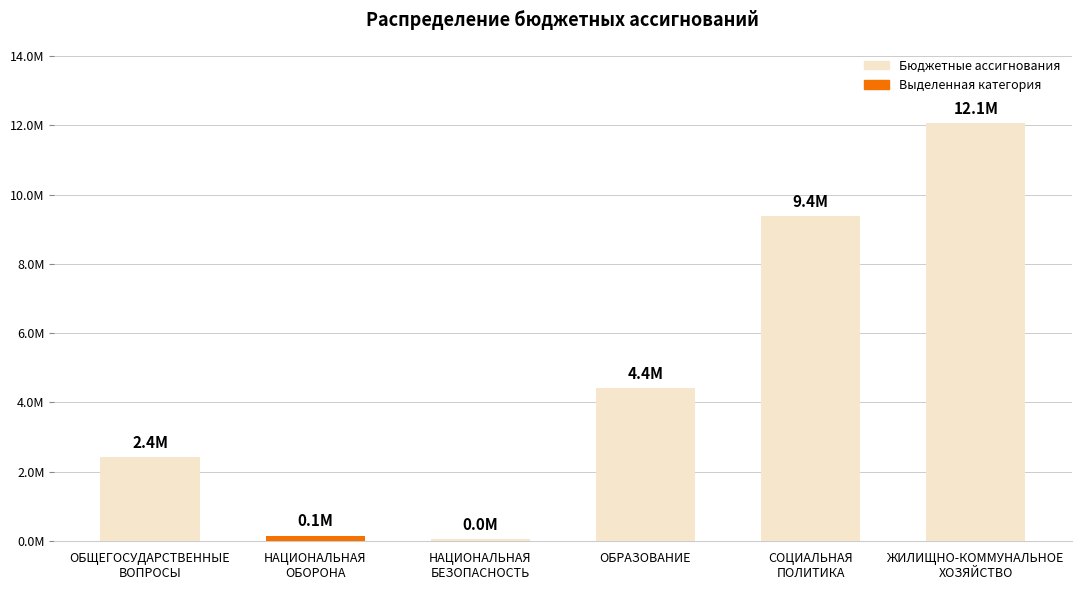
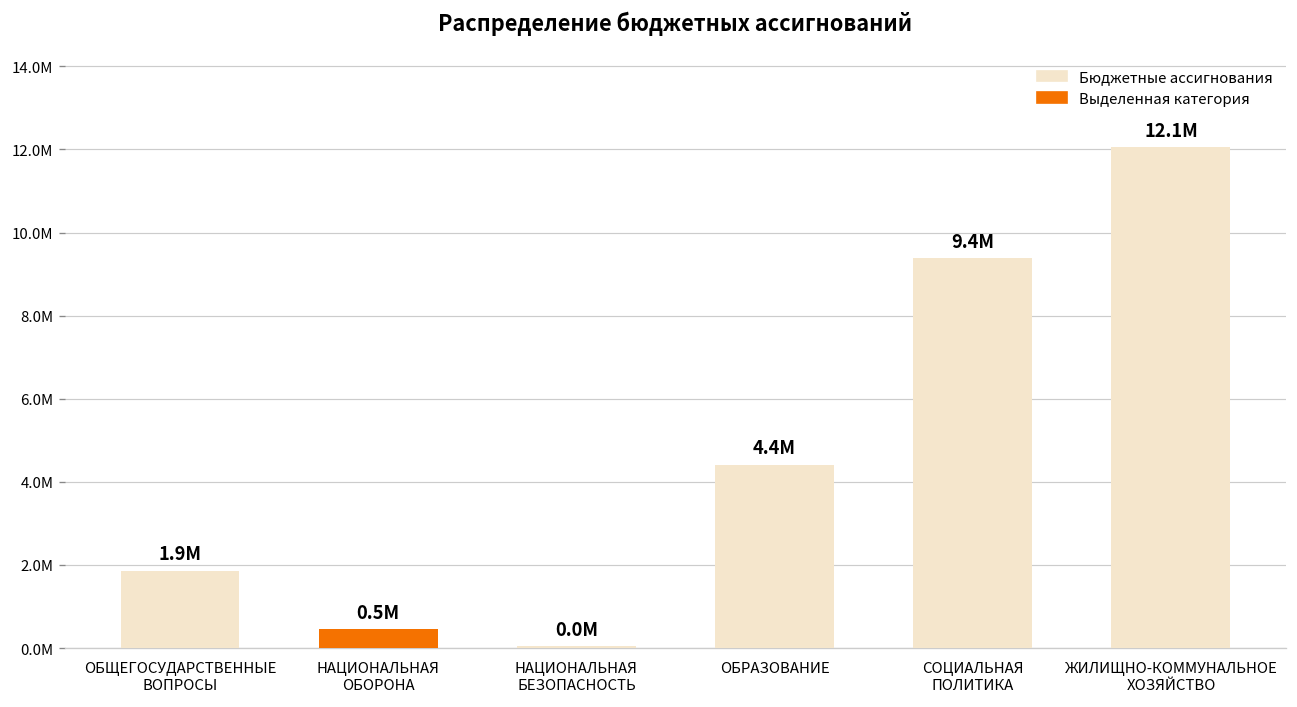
  {
-   "ОБЩЕГОСУДАРСТВЕННЫЕ ВОПРОСЫ": "2.4M",
-   "НАЦИОНАЛЬНАЯ ОБОРОНА": "0.1M",
+   "ОБЩЕГОСУДАРСТВЕННЫЕ ВОПРОСЫ": "1.9M",
+   "НАЦИОНАЛЬНАЯ ОБОРОНА": "0.5M",
    "ОБРАЗОВАНИЕ": "4.4M",
    "СОЦИАЛЬНАЯ ПОЛИТИКА": "9.4M",
    "ЖИЛИЩНО-КОММУНАЛЬНОЕ ХОЗЯЙСТВО": "12.1M"
  }
